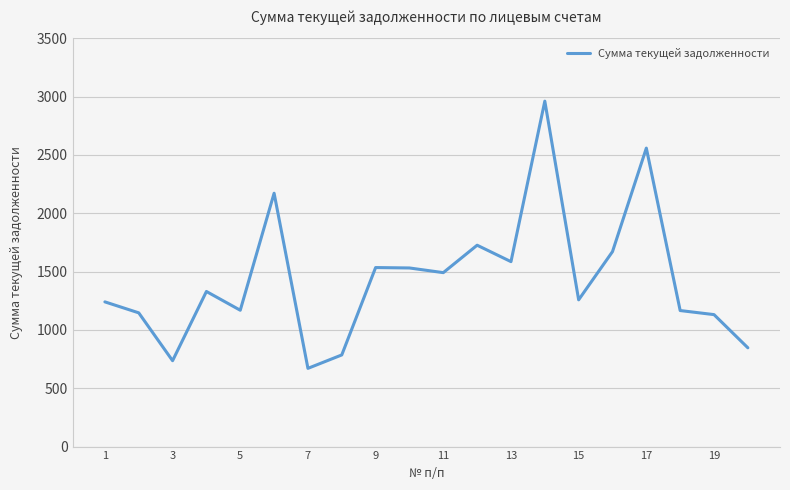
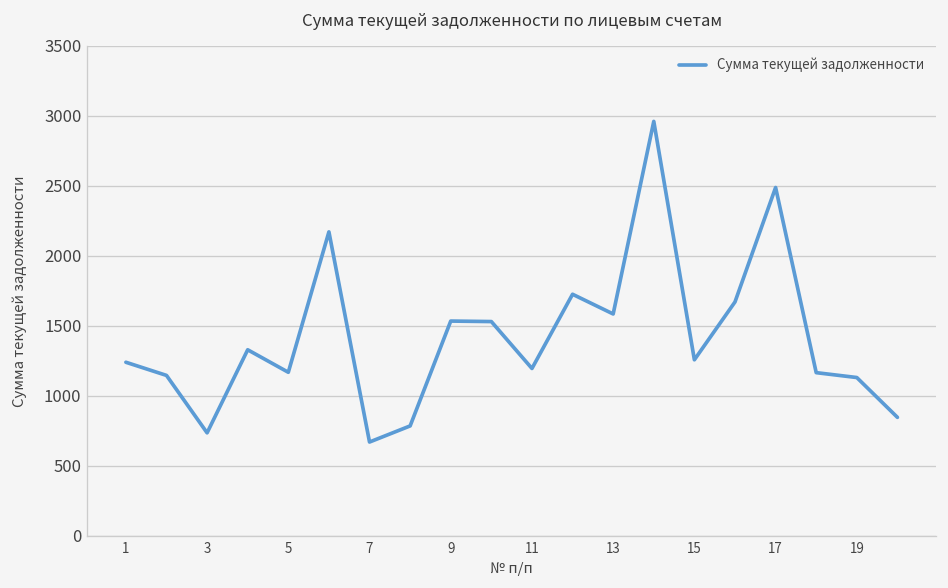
  {
    "1": 1240,
    "3": 740,
    "5": 1170,
    "7": 670,
    "9": 1530,
-   "11": 1490,
+   "11": 1200,
    "13": 1580,
    "15": 1260,
-   "17": 2560,
+   "17": 2490,
    "19": 1130
  }
